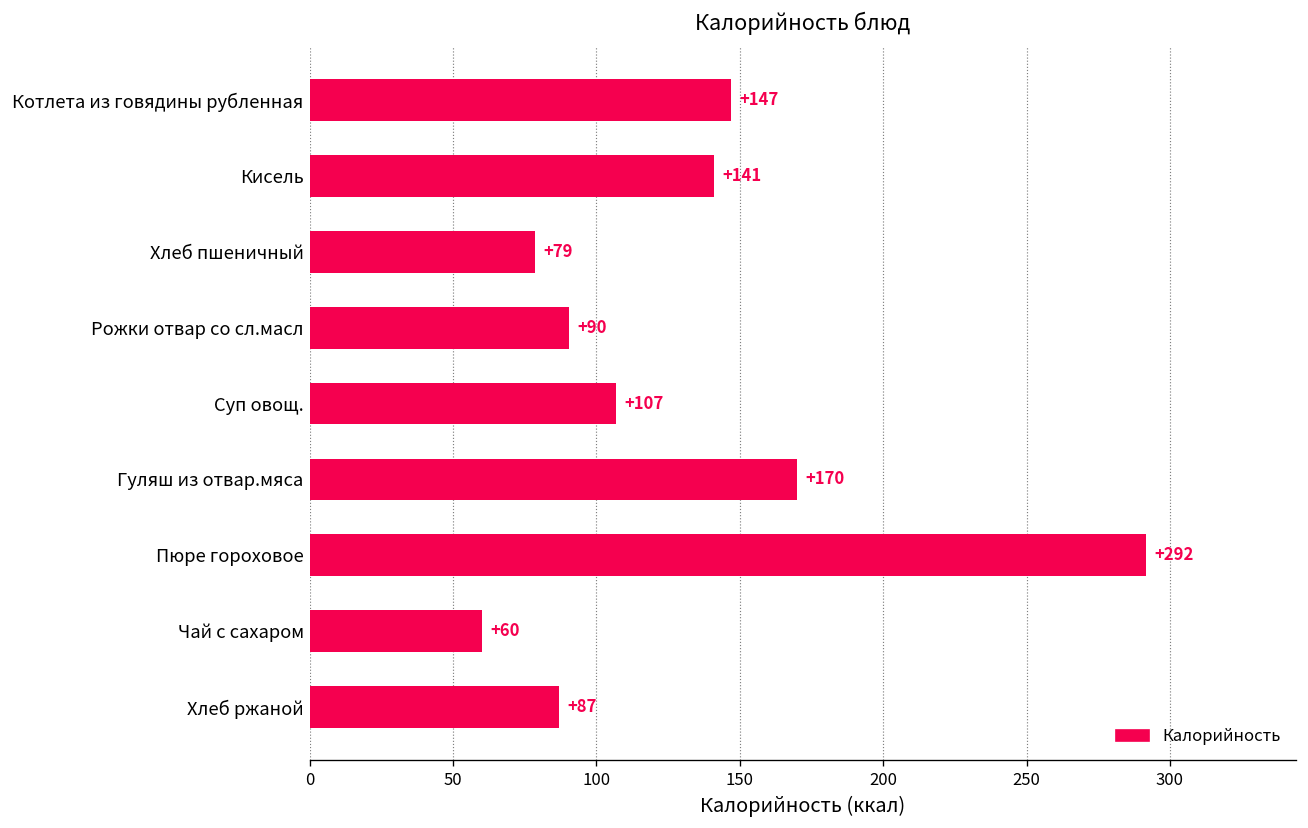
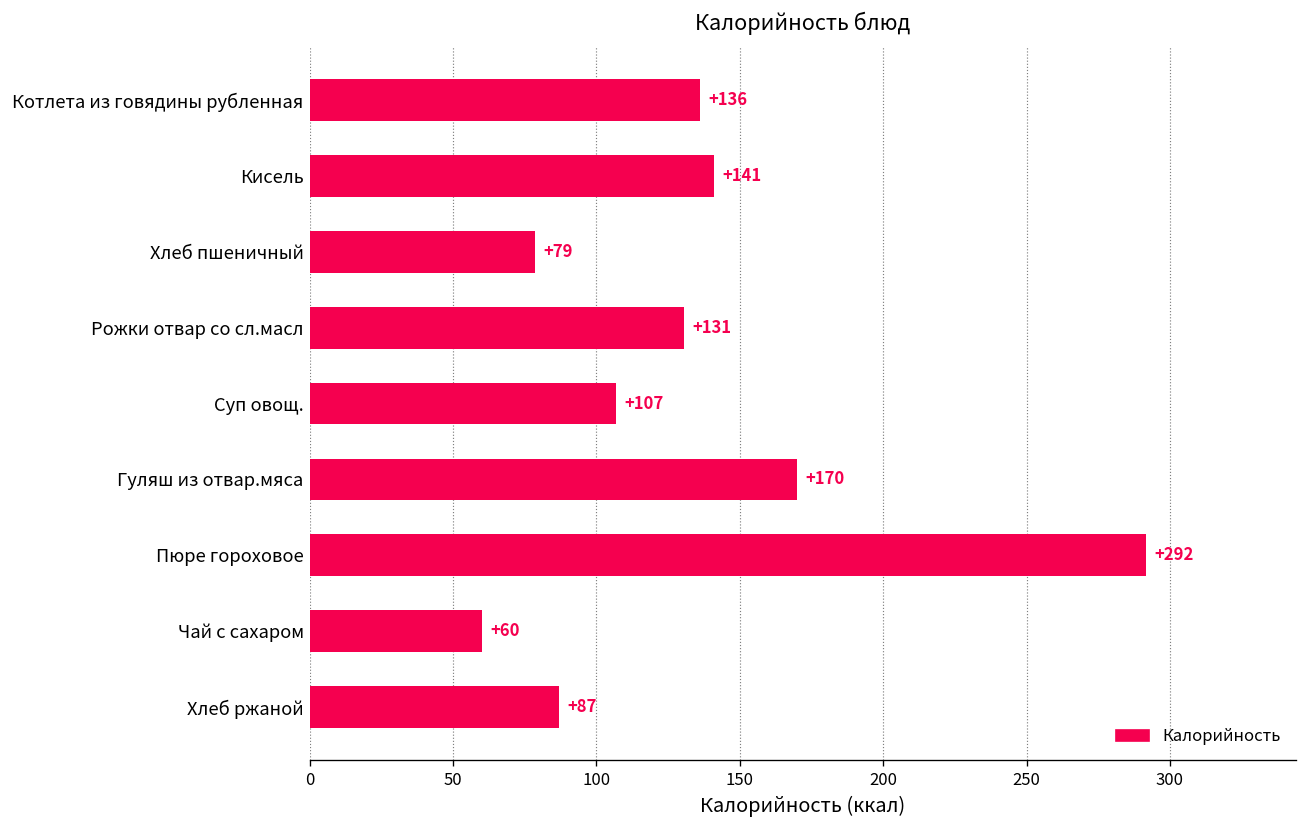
  {
-   "Котлета из говядины рубленная": "+147",
+   "Котлета из говядины рубленная": "+136",
    "Кисель": "+141",
    "Хлеб пшеничный": "+79",
-   "Рожки отвар со сл.масл": "+90",
+   "Рожки отвар со сл.масл": "+131",
    "Суп овощ.": "+107",
    "Гуляш из отвар.мяса": "+170",
    "Пюре гороховое": "+292",
    "Чай с сахаром": "+60",
    "Хлеб ржаной": "+87"
  }
